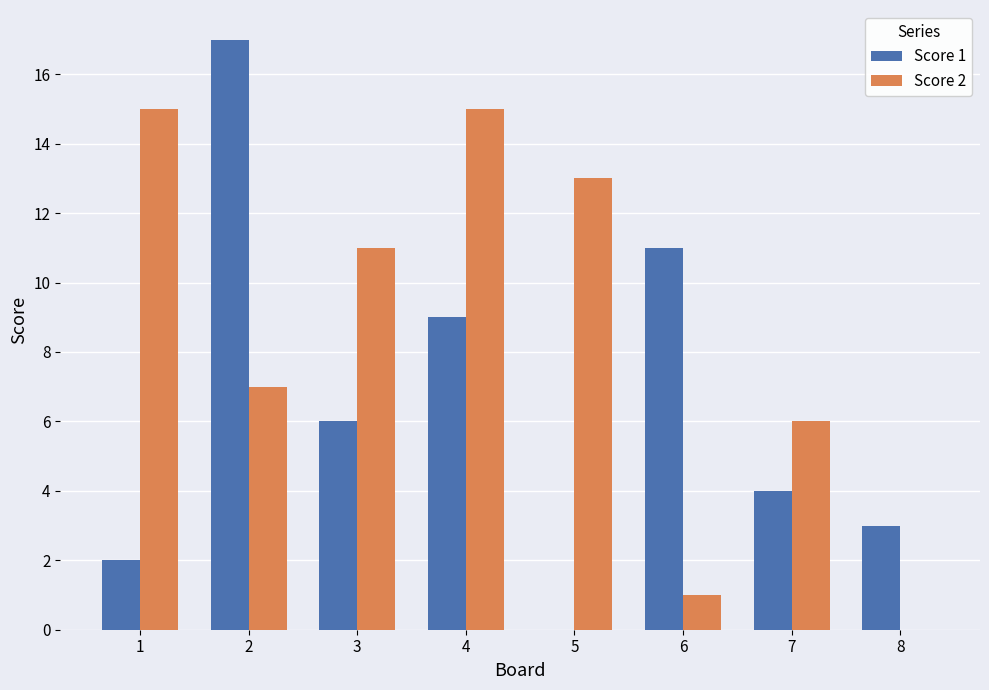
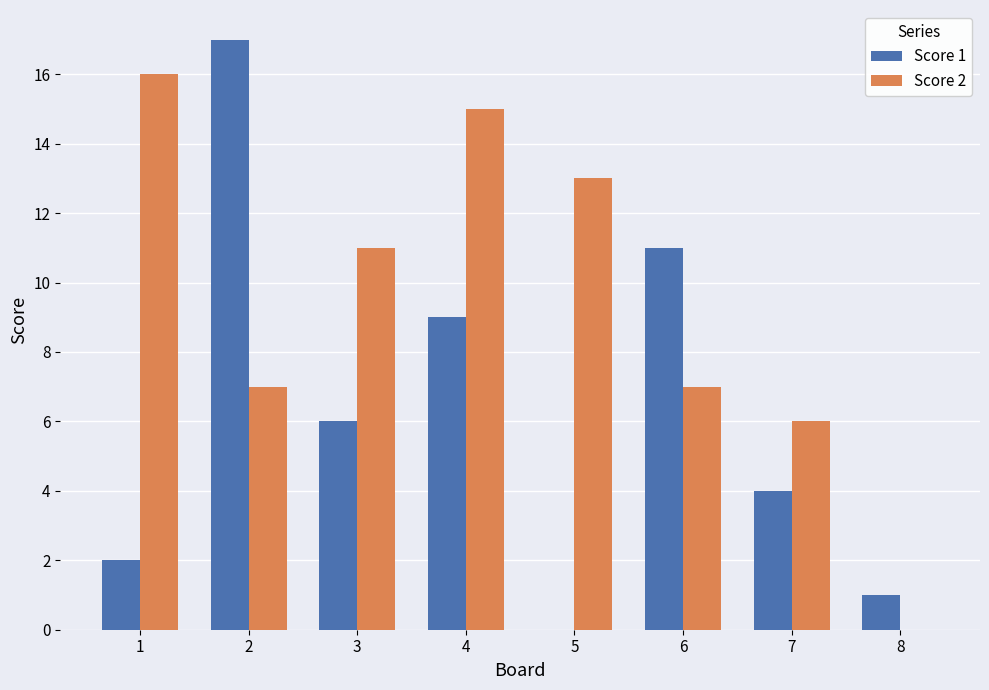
  {
    "Score 1": {
      "1": 2,
      "2": 17,
      "3": 6,
      "4": 9,
      "5": 0,
      "6": 11,
      "7": 4,
-     "8": 3
+     "8": 1
    },
    "Score 2": {
-     "1": 15,
+     "1": 16,
      "2": 7,
      "3": 11,
      "4": 15,
      "5": 13,
-     "6": 1,
+     "6": 7,
      "7": 6,
      "8": 0
    }
  }
